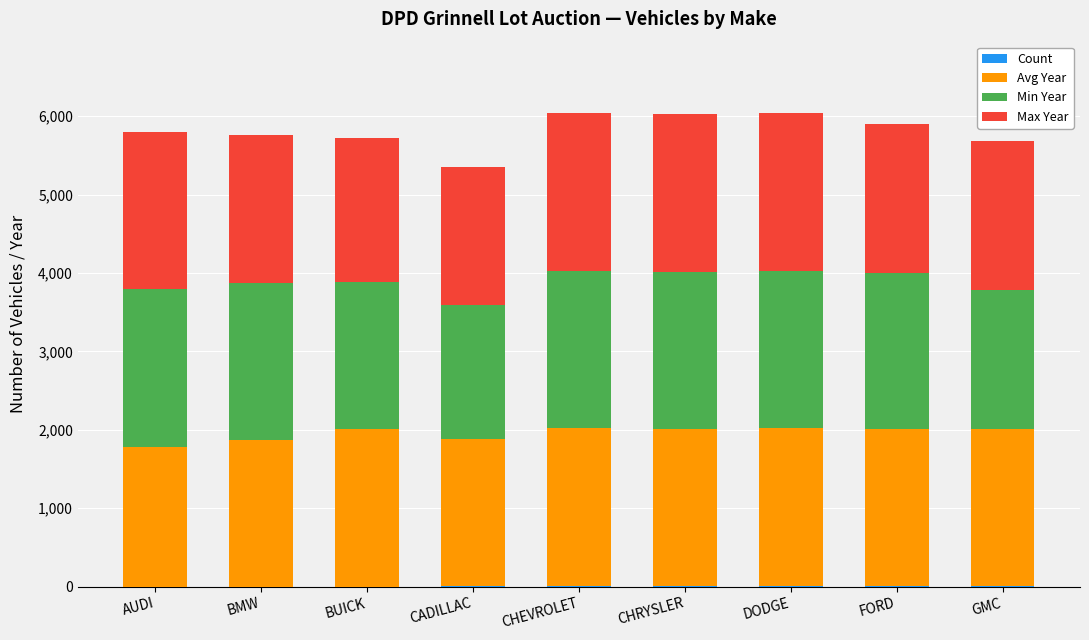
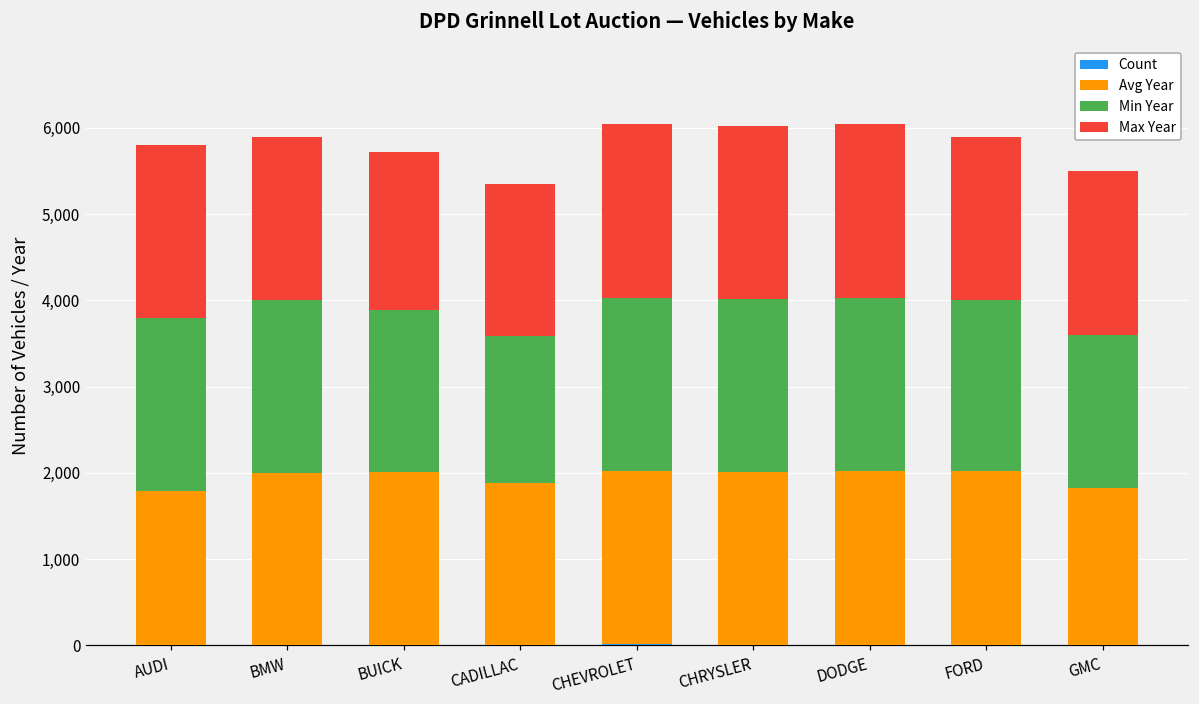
  {
    "Avg Year": {
      "AUDI": "1,800",
-     "BMW": "1,900",
+     "BMW": "2,000",
      "BUICK": "2,000",
      "CADILLAC": "1,900",
      "CHEVROLET": "2,000",
      "CHRYSLER": "2,000",
      "DODGE": "2,000",
      "FORD": "2,000",
-     "GMC": "2,000"
+     "GMC": "1,800"
    },
    "Min Year": {
      "AUDI": "2,000",
      "BMW": "2,000",
      "BUICK": "1,900",
      "CADILLAC": "1,700",
      "CHEVROLET": "2,000",
      "CHRYSLER": "2,000",
      "DODGE": "2,000",
      "FORD": "2,000",
      "GMC": "1,800"
    },
    "Max Year": {
      "AUDI": "2,000",
      "BMW": "1,900",
      "BUICK": "1,800",
      "CADILLAC": "1,800",
      "CHEVROLET": "2,000",
      "CHRYSLER": "2,000",
      "DODGE": "2,000",
      "FORD": "1,900",
      "GMC": "1,900"
    }
  }
